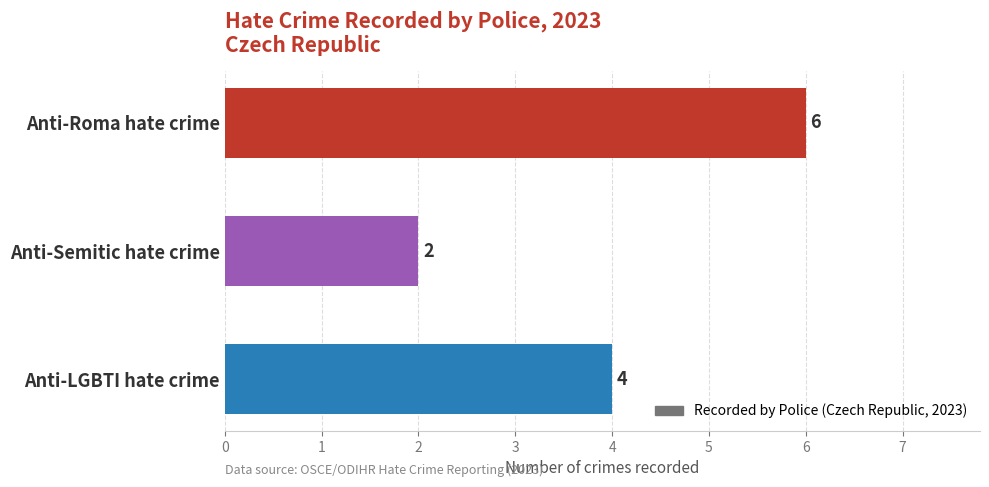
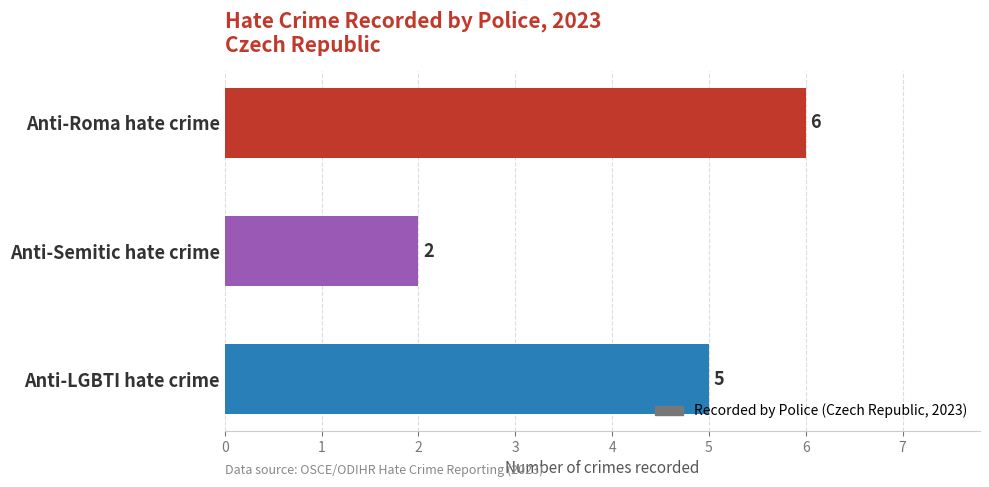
  {
    "Anti-Roma hate crime": 6,
    "Anti-Semitic hate crime": 2,
-   "Anti-LGBTI hate crime": 4
+   "Anti-LGBTI hate crime": 5
  }
